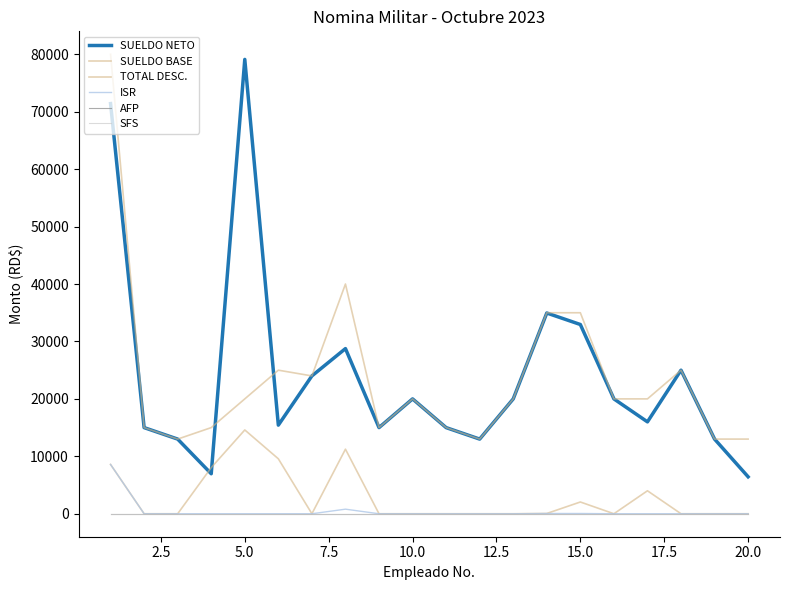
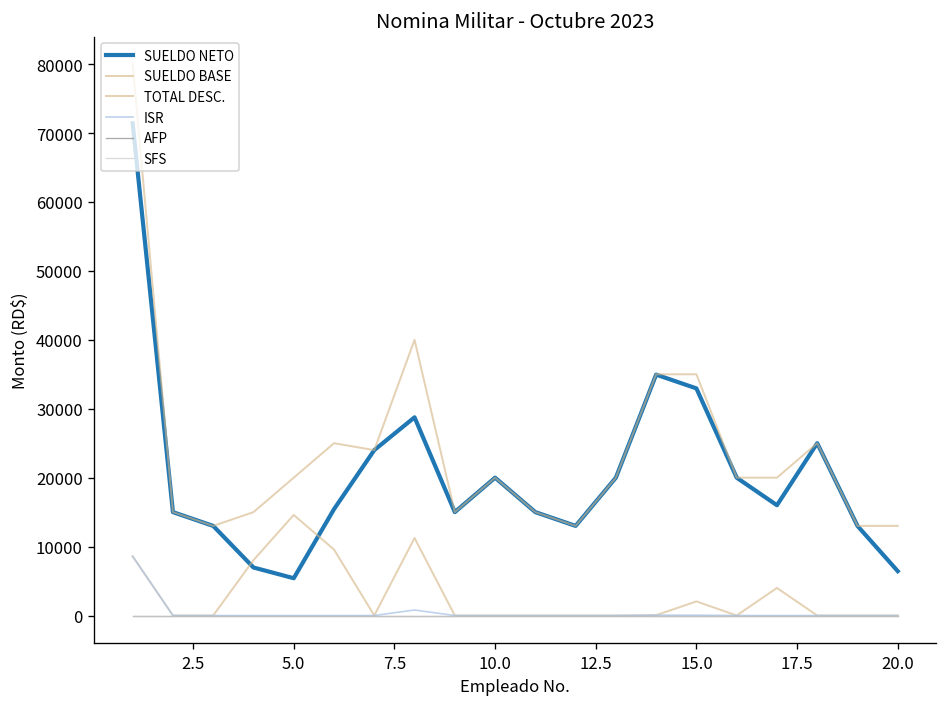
  {
    "SUELDO NETO": {
-     "5.0": 79000,
+     "5.0": 5000,
      "15.0": 33000,
      "20.0": 6000
    }
  }
